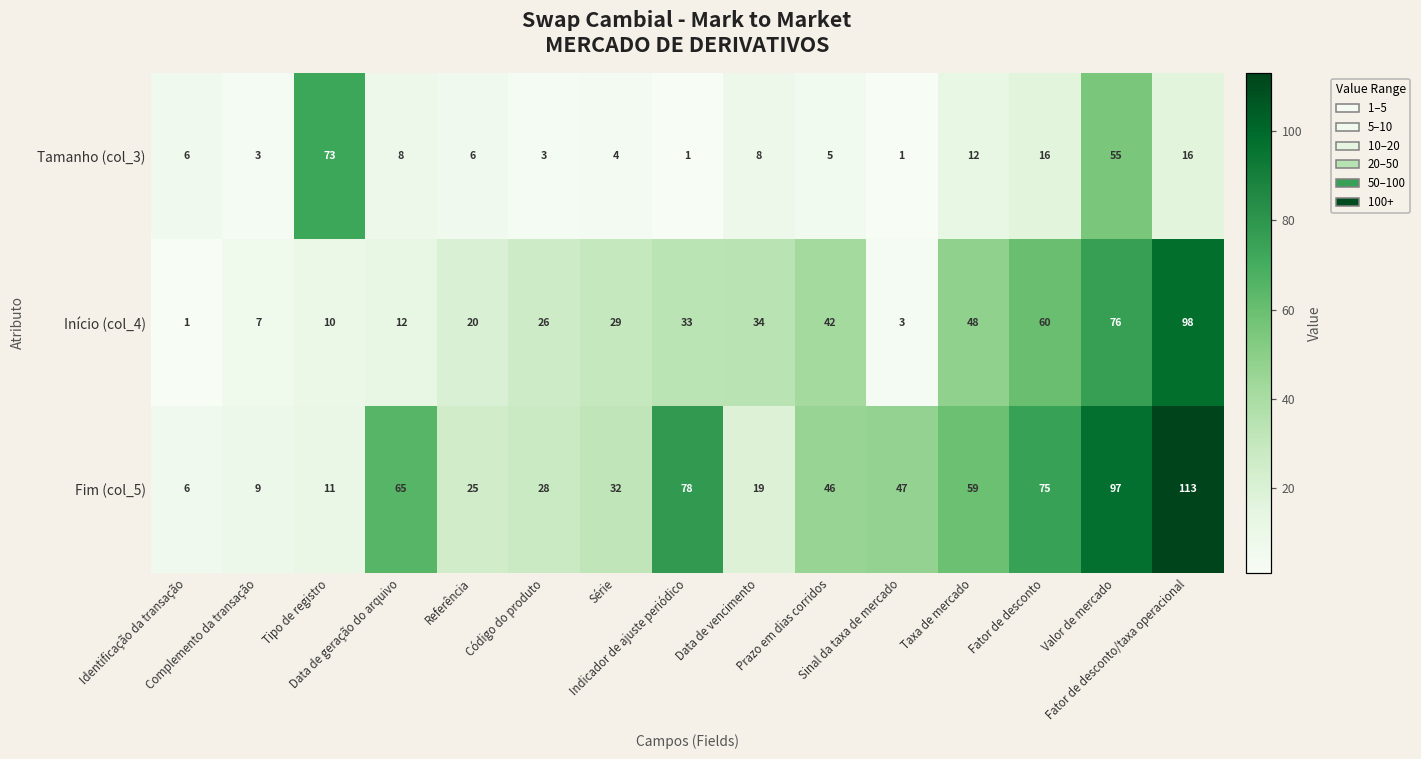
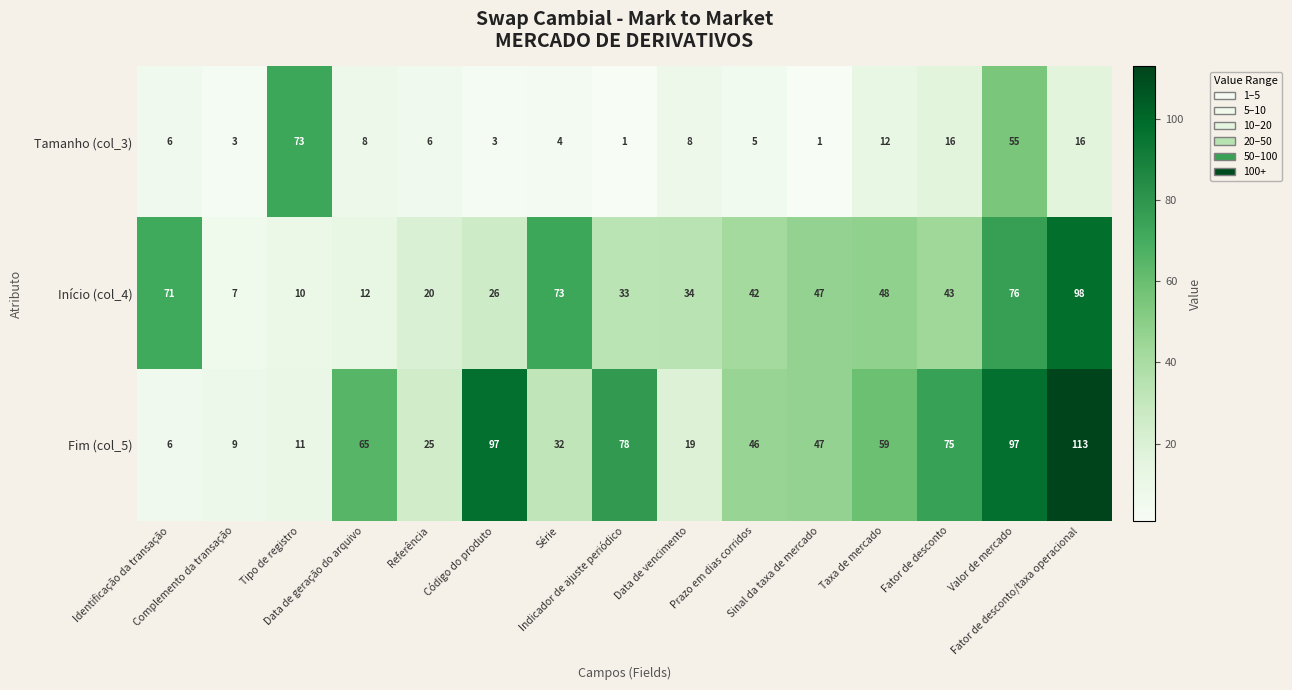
  {
    "Tamanho (col_3)": {
      "Identificação da transação": 6,
      "Complemento da transação": 3,
      "Tipo de registro": 73,
      "Data de geração do arquivo": 8,
      "Referência": 6,
      "Código do produto": 3,
      "Série": 4,
      "Indicador de ajuste periódico": 1,
      "Data de vencimento": 8,
      "Prazo em dias corridos": 5,
      "Sinal da taxa de mercado": 1,
      "Taxa de mercado": 12,
      "Fator de desconto": 16,
      "Valor de mercado": 55,
      "Fator de desconto/taxa operacional": 16
    },
    "Início (col_4)": {
-     "Identificação da transação": 1,
+     "Identificação da transação": 71,
      "Complemento da transação": 7,
      "Tipo de registro": 10,
      "Data de geração do arquivo": 12,
      "Referência": 20,
      "Código do produto": 26,
-     "Série": 29,
+     "Série": 73,
      "Indicador de ajuste periódico": 33,
      "Data de vencimento": 34,
      "Prazo em dias corridos": 42,
-     "Sinal da taxa de mercado": 3,
+     "Sinal da taxa de mercado": 47,
      "Taxa de mercado": 48,
-     "Fator de desconto": 60,
+     "Fator de desconto": 43,
      "Valor de mercado": 76,
      "Fator de desconto/taxa operacional": 98
    },
    "Fim (col_5)": {
      "Identificação da transação": 6,
      "Complemento da transação": 9,
      "Tipo de registro": 11,
      "Data de geração do arquivo": 65,
      "Referência": 25,
-     "Código do produto": 28,
+     "Código do produto": 97,
      "Série": 32,
      "Indicador de ajuste periódico": 78,
      "Data de vencimento": 19,
      "Prazo em dias corridos": 46,
      "Sinal da taxa de mercado": 47,
      "Taxa de mercado": 59,
      "Fator de desconto": 75,
      "Valor de mercado": 97,
      "Fator de desconto/taxa operacional": 113
    }
  }
